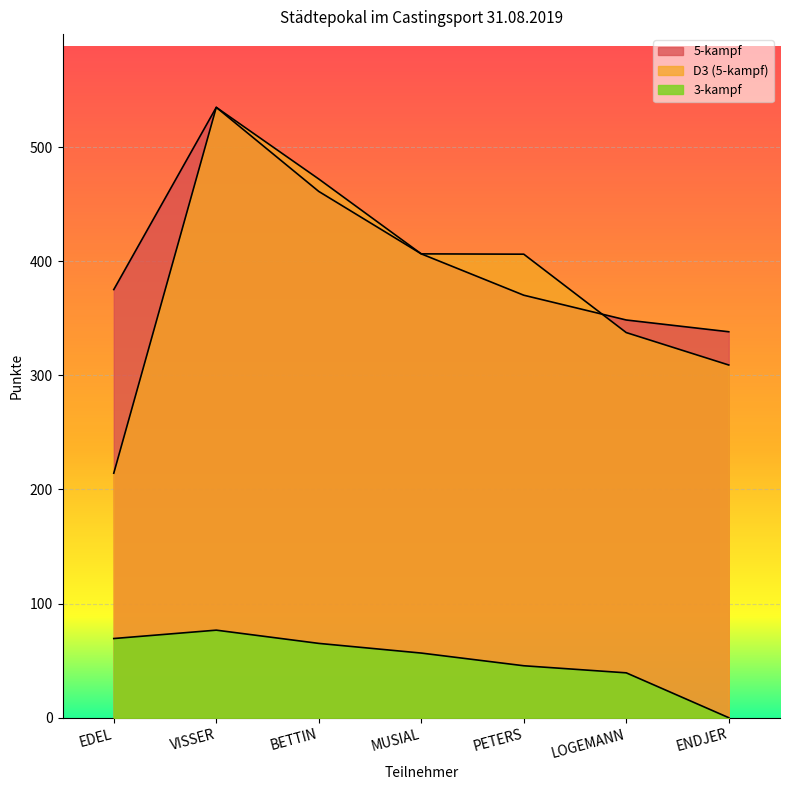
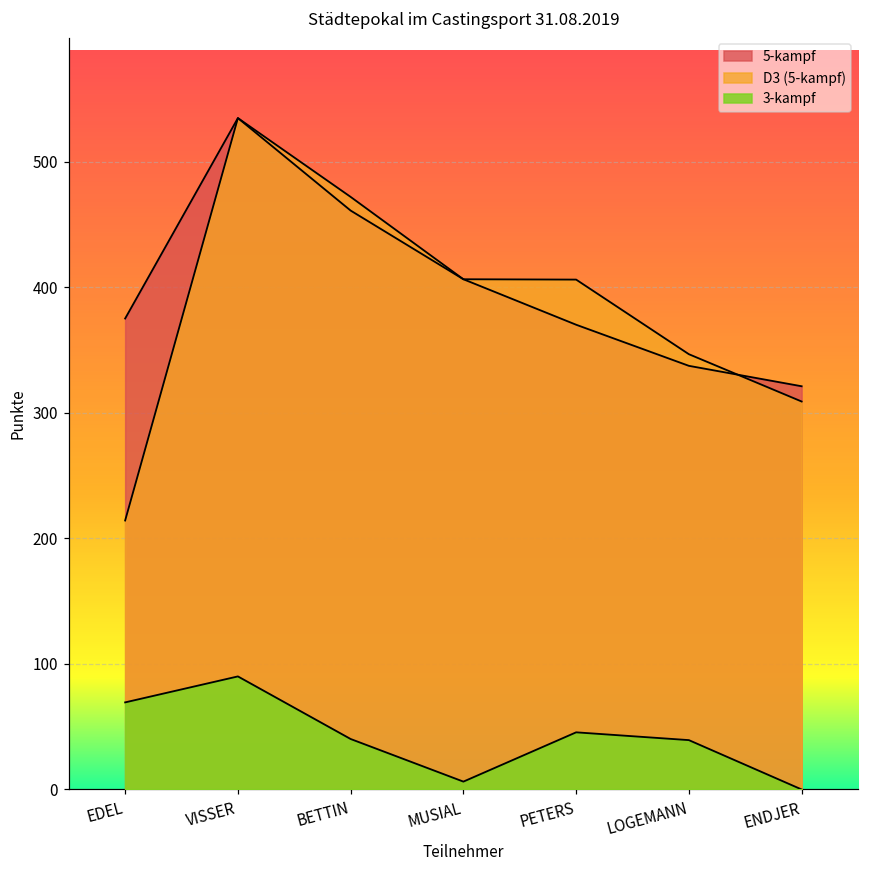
  {
    "5-kampf": {
      "EDEL": 375,
      "BETTIN": 461,
      "PETERS": 370,
-     "LOGEMANN": 349,
-     "ENDJER": 338
+     "LOGEMANN": 338,
+     "ENDJER": 321
    },
    "D3 (5-kampf)": {
      "EDEL": 214,
      "BETTIN": 472,
      "PETERS": 406,
-     "LOGEMANN": 338,
+     "LOGEMANN": 347,
      "ENDJER": 309
    },
    "3-kampf": {
      "EDEL": 69,
-     "VISSER": 77,
-     "BETTIN": 65,
-     "MUSIAL": 57,
+     "VISSER": 90,
+     "BETTIN": 40,
+     "MUSIAL": 6,
      "PETERS": 46,
      "LOGEMANN": 39,
      "ENDJER": 0
    }
  }
